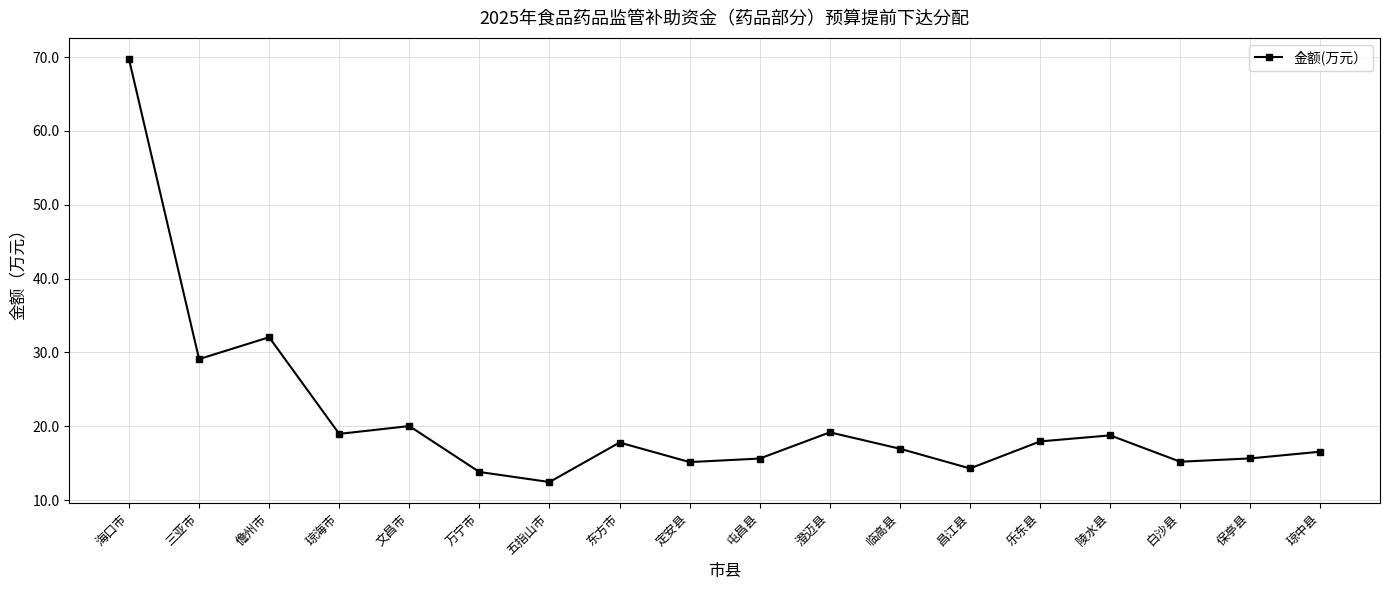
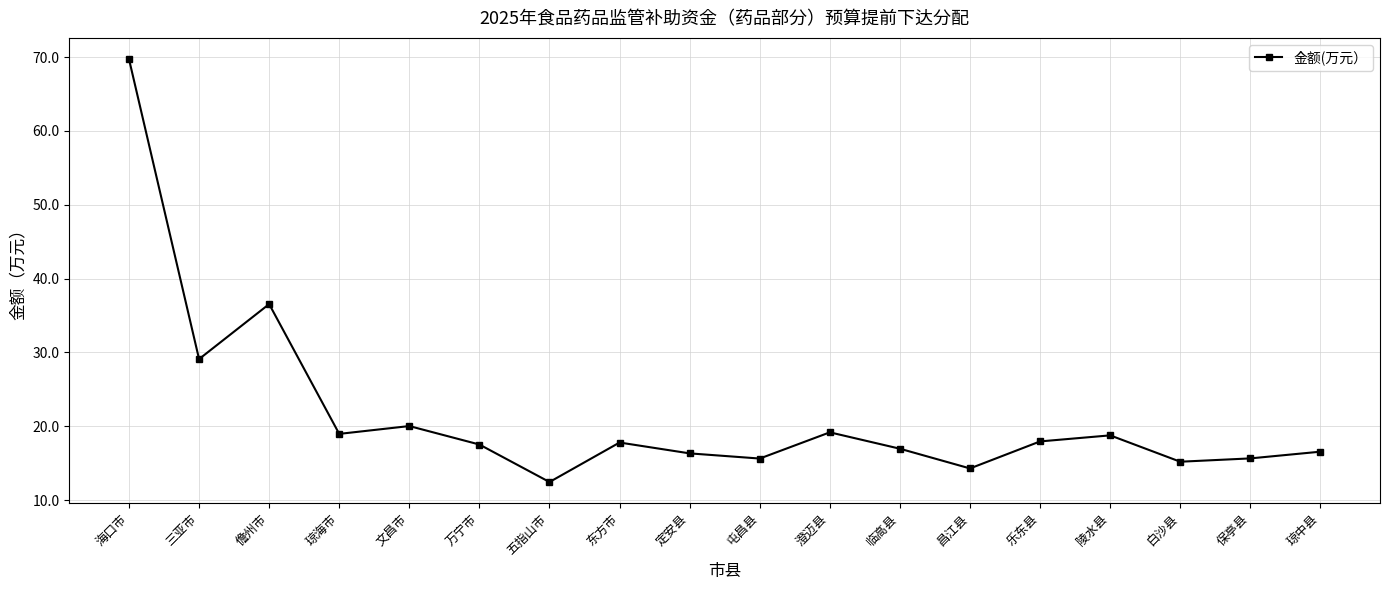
  {
    "海口市": 70,
    "三亚市": 29,
-   "儋州市": 32,
+   "儋州市": 37,
    "琼海市": 19,
    "文昌市": 20,
-   "万宁市": 14,
+   "万宁市": 18,
    "五指山市": 12,
    "东方市": 18,
-   "定安县": 15,
+   "定安县": 16,
    "屯昌县": 16,
    "澄迈县": 19,
    "临高县": 17,
    "昌江县": 14,
    "乐东县": 18,
    "陵水县": 19,
    "白沙县": 15,
    "保亭县": 16,
    "琼中县": 17
  }
